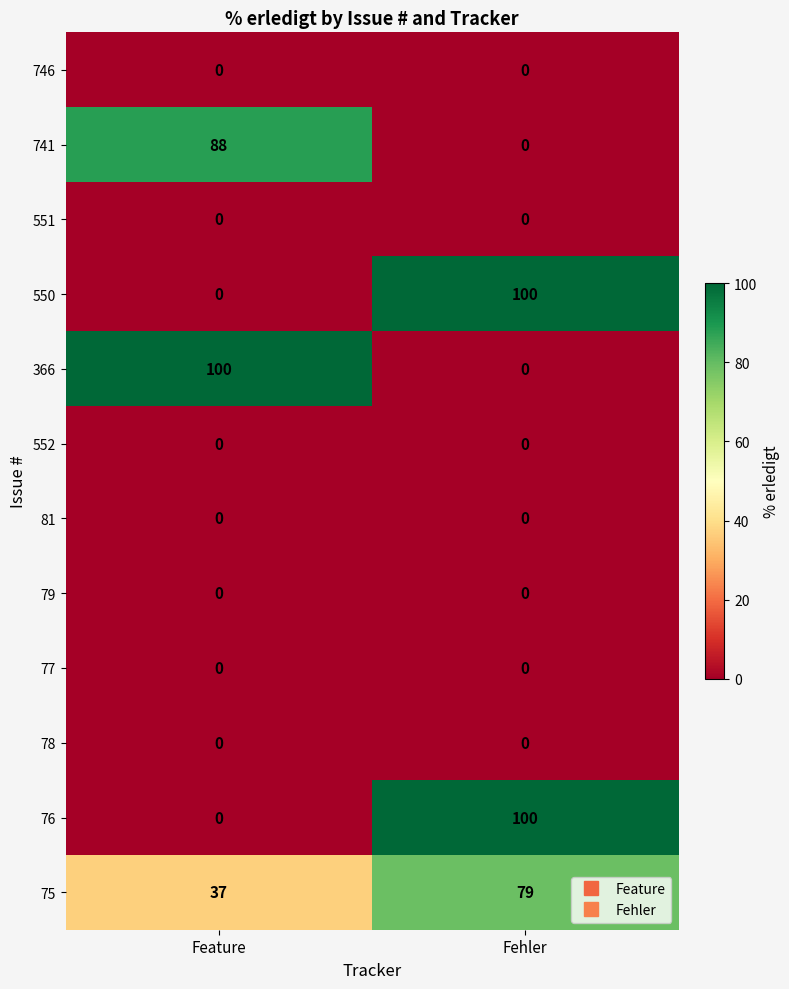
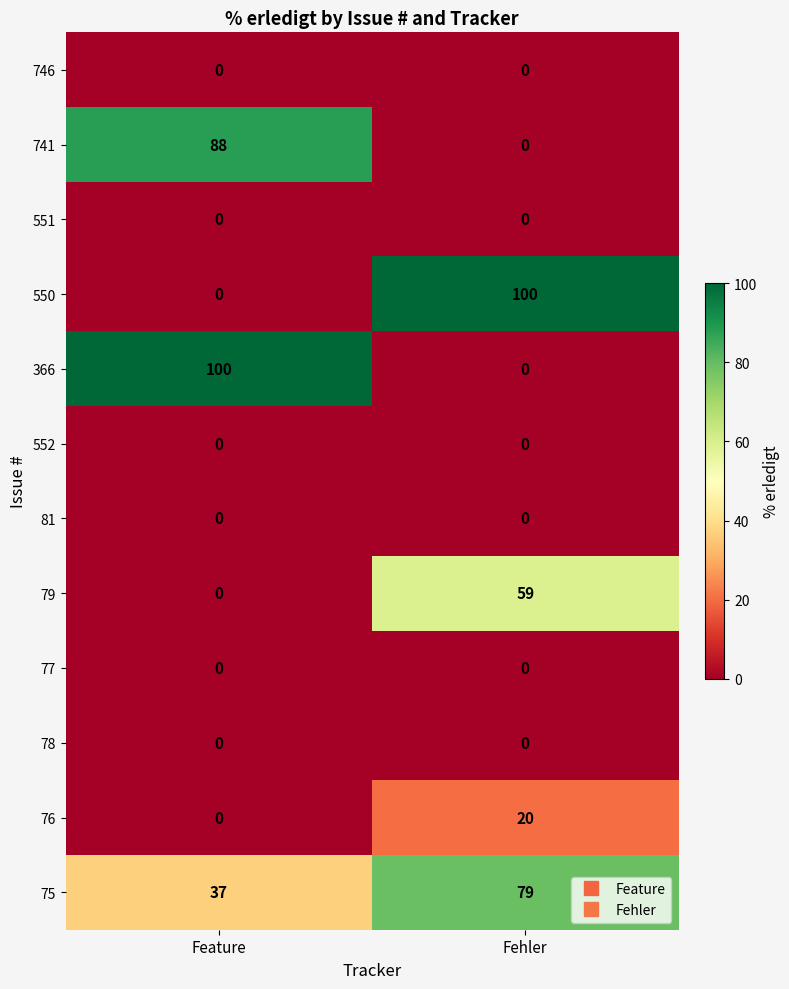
  {
    "746": {
      "Feature": 0,
      "Fehler": 0
    },
    "741": {
      "Feature": 88,
      "Fehler": 0
    },
    "551": {
      "Feature": 0,
      "Fehler": 0
    },
    "550": {
      "Feature": 0,
      "Fehler": 100
    },
    "366": {
      "Feature": 100,
      "Fehler": 0
    },
    "552": {
      "Feature": 0,
      "Fehler": 0
    },
    "81": {
      "Feature": 0,
      "Fehler": 0
    },
    "79": {
      "Feature": 0,
-     "Fehler": 0
+     "Fehler": 59
    },
    "77": {
      "Feature": 0,
      "Fehler": 0
    },
    "78": {
      "Feature": 0,
      "Fehler": 0
    },
    "76": {
      "Feature": 0,
-     "Fehler": 100
+     "Fehler": 20
    },
    "75": {
      "Feature": 37,
      "Fehler": 79
    }
  }
